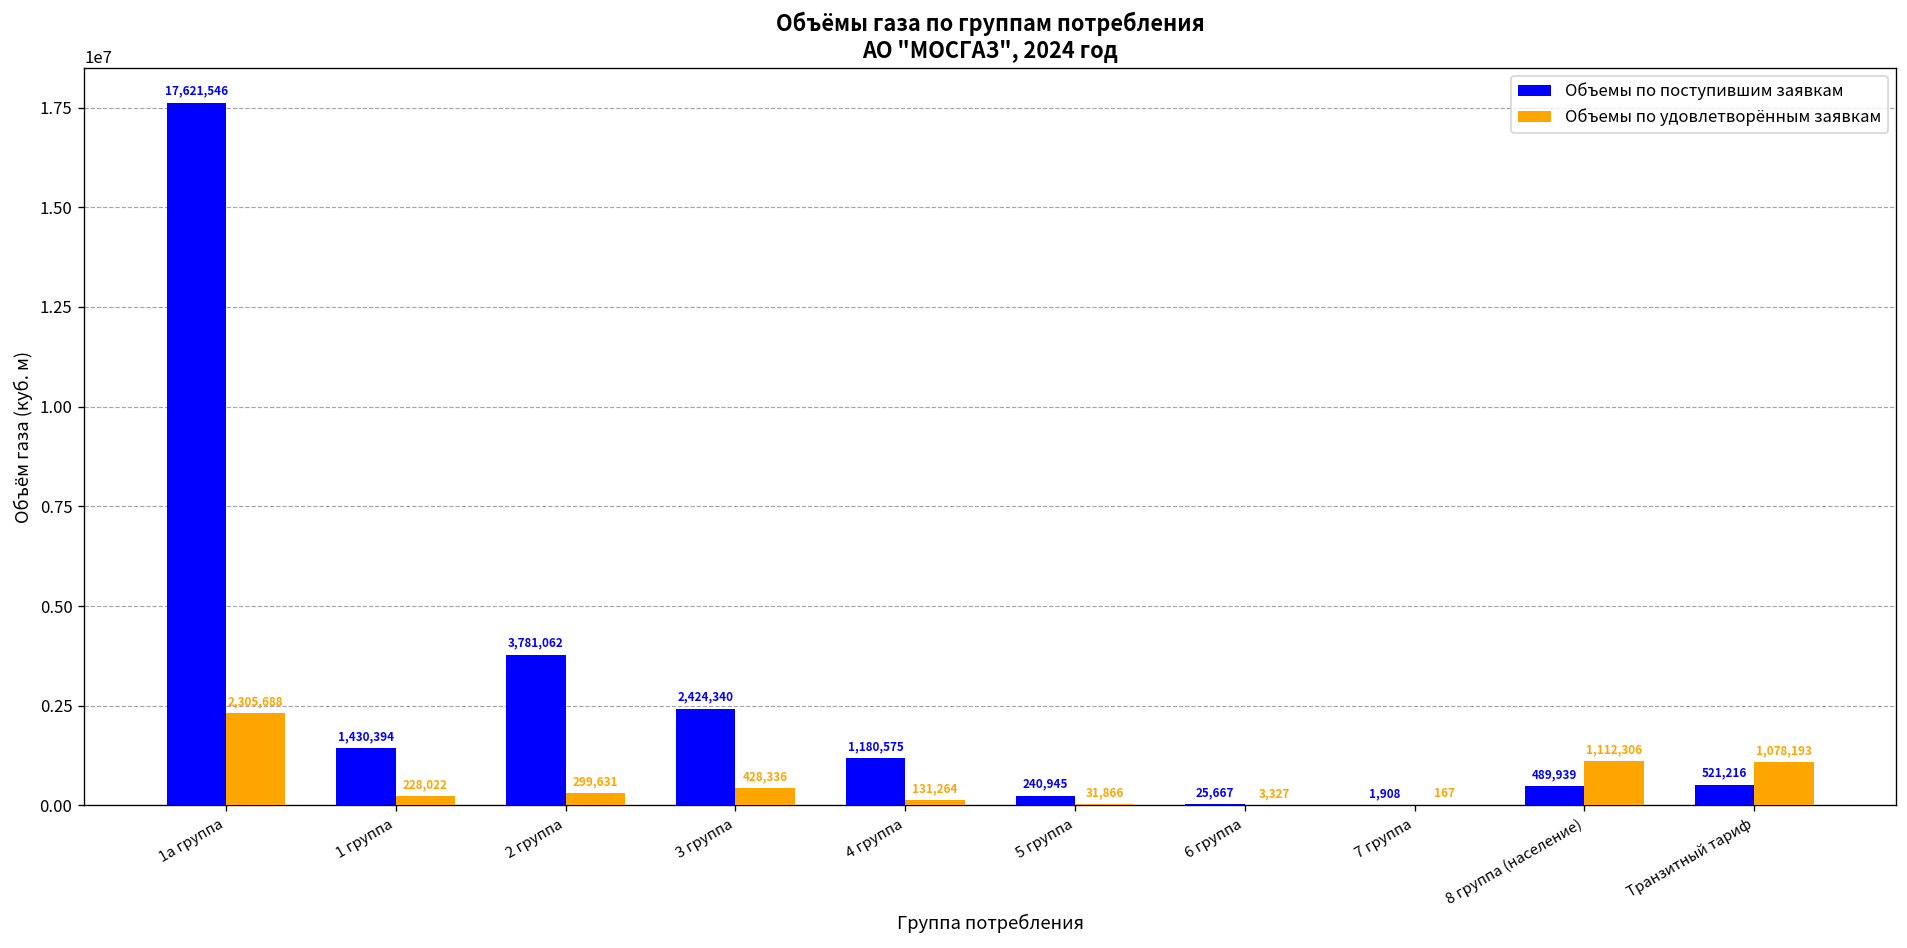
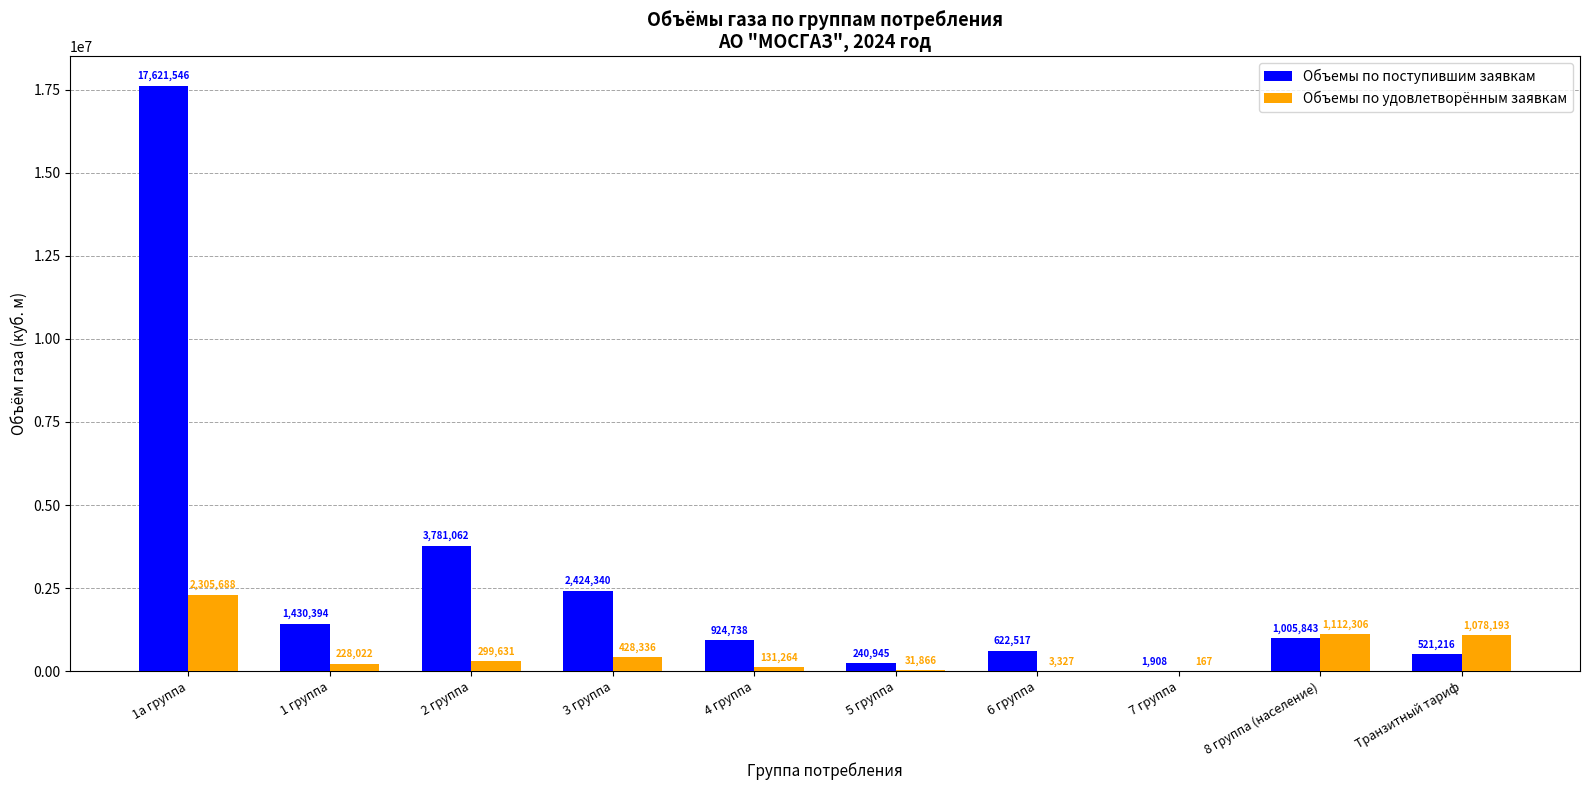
  {
    "Объемы по поступившим заявкам": {
      "1а группа": "17,621,546",
      "1 группа": "1,430,394",
      "2 группа": "3,781,062",
      "3 группа": "2,424,340",
-     "4 группа": "1,180,575",
+     "4 группа": "924,738",
      "5 группа": "240,945",
-     "6 группа": "25,667",
+     "6 группа": "622,517",
      "7 группа": "1,908",
-     "8 группа (население)": "489,939",
+     "8 группа (население)": "1,005,843",
      "Транзитный тариф": "521,216"
    },
    "Объемы по удовлетворённым заявкам": {
      "1а группа": "2,305,688",
      "1 группа": "228,022",
      "2 группа": "299,631",
      "3 группа": "428,336",
      "4 группа": "131,264",
      "5 группа": "31,866",
      "6 группа": "3,327",
      "7 группа": "167",
      "8 группа (население)": "1,112,306",
      "Транзитный тариф": "1,078,193"
    }
  }
